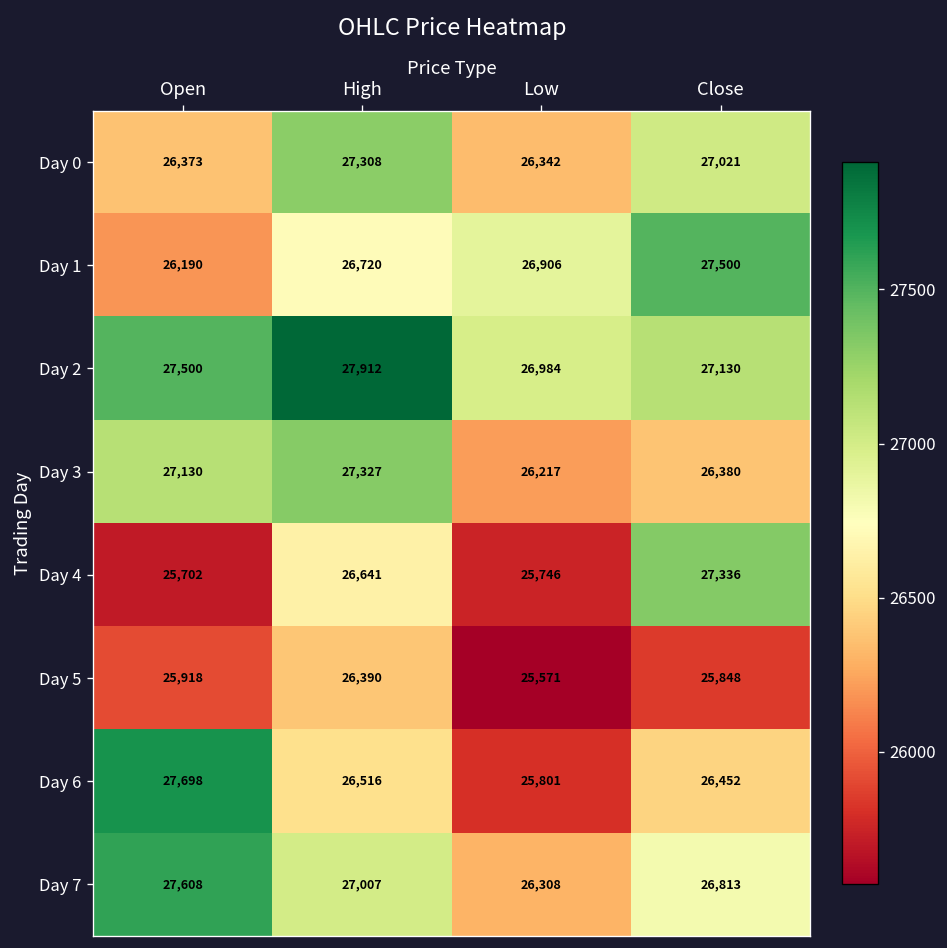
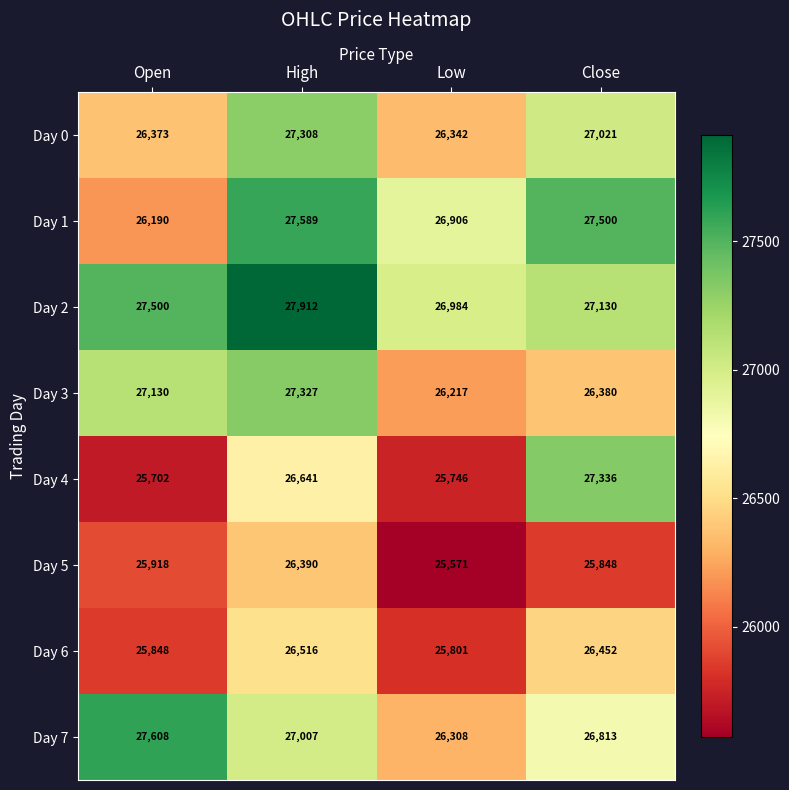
  {
    "Day 0": {
      "Open": "26,373",
      "High": "27,308",
      "Low": "26,342",
      "Close": "27,021"
    },
    "Day 1": {
      "Open": "26,190",
-     "High": "26,720",
+     "High": "27,589",
      "Low": "26,906",
      "Close": "27,500"
    },
    "Day 2": {
      "Open": "27,500",
      "High": "27,912",
      "Low": "26,984",
      "Close": "27,130"
    },
    "Day 3": {
      "Open": "27,130",
      "High": "27,327",
      "Low": "26,217",
      "Close": "26,380"
    },
    "Day 4": {
      "Open": "25,702",
      "High": "26,641",
      "Low": "25,746",
      "Close": "27,336"
    },
    "Day 5": {
      "Open": "25,918",
      "High": "26,390",
      "Low": "25,571",
      "Close": "25,848"
    },
    "Day 6": {
-     "Open": "27,698",
+     "Open": "25,848",
      "High": "26,516",
      "Low": "25,801",
      "Close": "26,452"
    },
    "Day 7": {
      "Open": "27,608",
      "High": "27,007",
      "Low": "26,308",
      "Close": "26,813"
    }
  }
